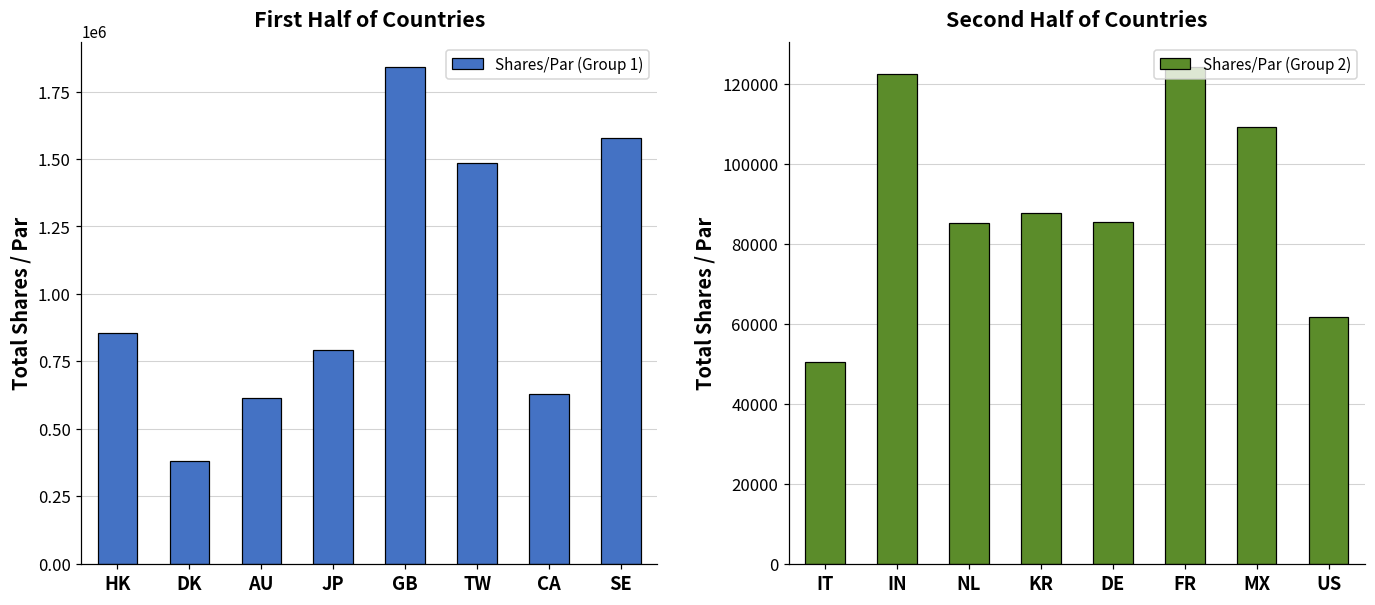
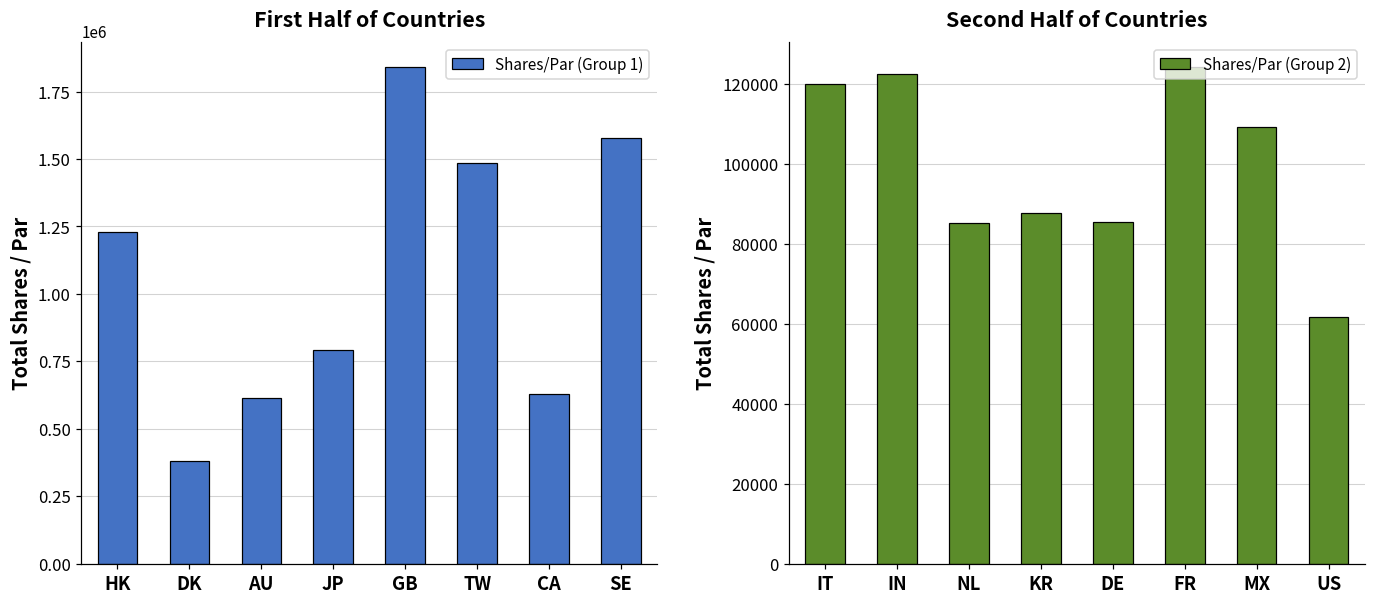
  {
    "First Half of Countries": {
-     "HK": 850000,
+     "HK": 1230000,
      "DK": 380000,
      "AU": 610000,
      "JP": 790000,
      "GB": 1840000,
      "TW": 1490000,
      "CA": 630000,
      "SE": 1580000
    },
    "Second Half of Countries": {
-     "IT": 50000,
+     "IT": 120000,
      "IN": 122000,
      "NL": 85000,
      "KR": 88000,
      "DE": 85000,
      "MX": 109000,
      "US": 62000
    }
  }
